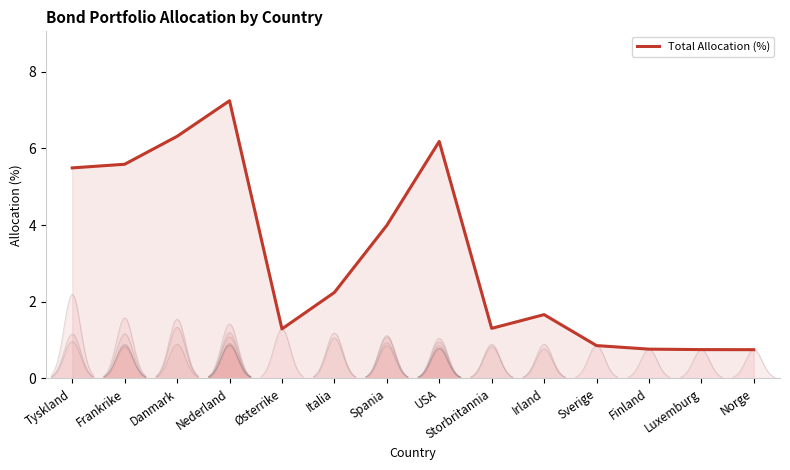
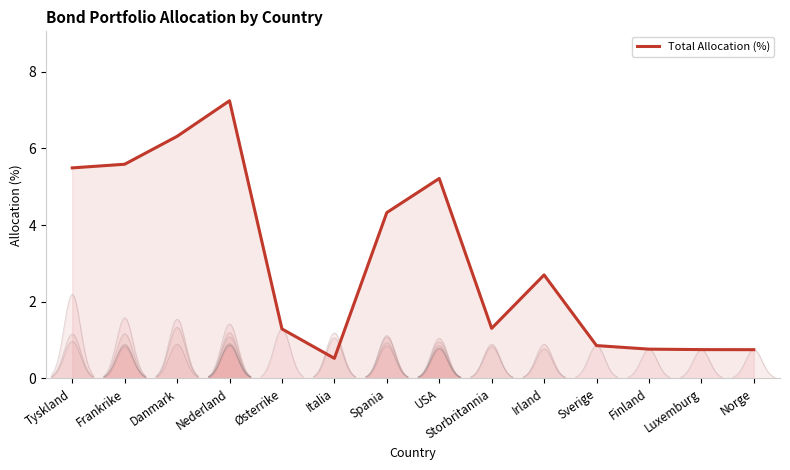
  {
    "Total Allocation (%)": {
      "Tyskland": 5.5,
      "Frankrike": 5.6,
      "Danmark": 6.3,
      "Nederland": 7.2,
-     "Italia": 2.2,
-     "Spania": 4.0,
-     "USA": 6.2,
+     "Italia": 0.5,
+     "Spania": 4.3,
+     "USA": 5.2,
      "Storbritannia": 1.3,
-     "Irland": 1.7
+     "Irland": 2.7
    }
  }
